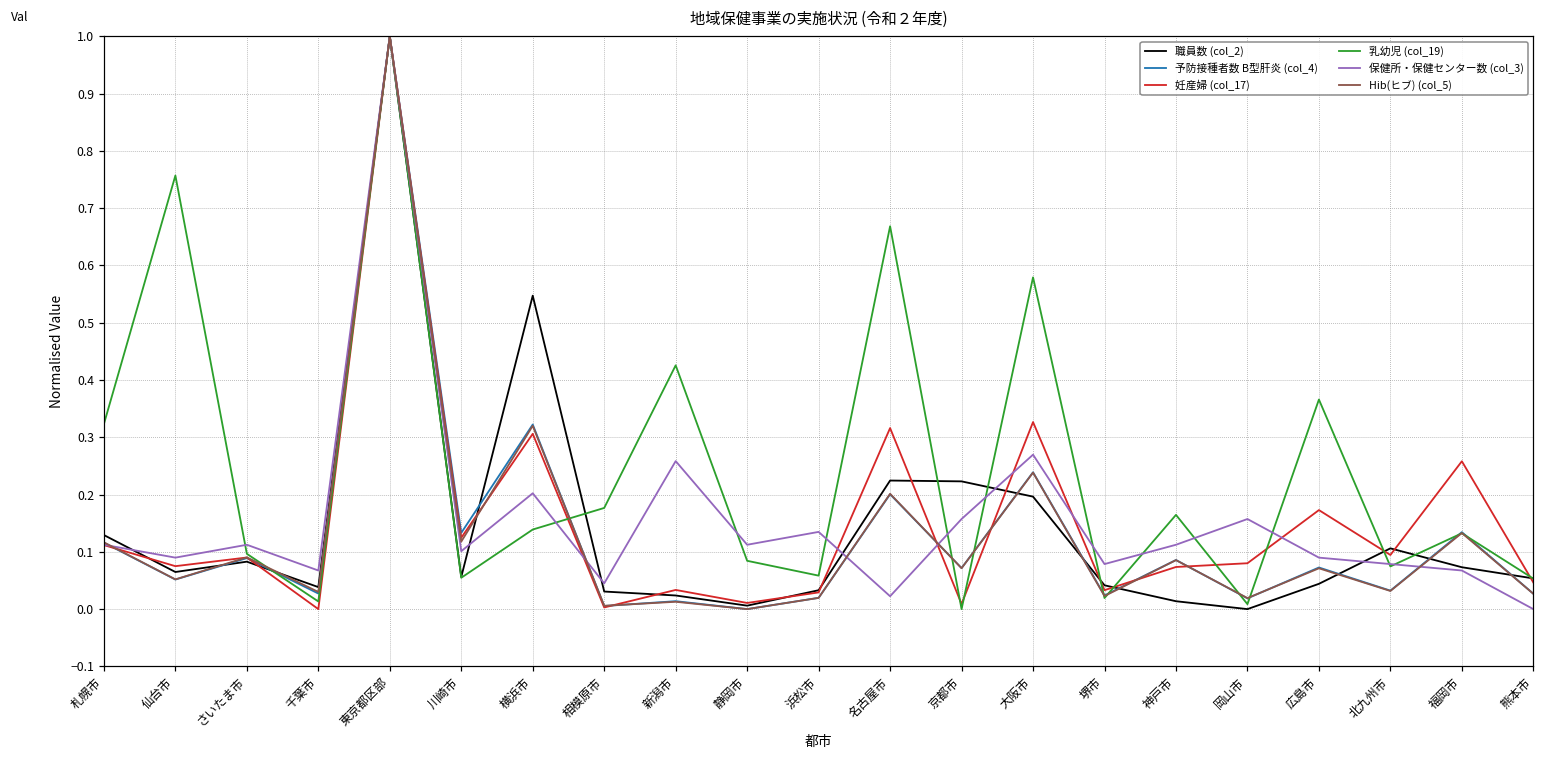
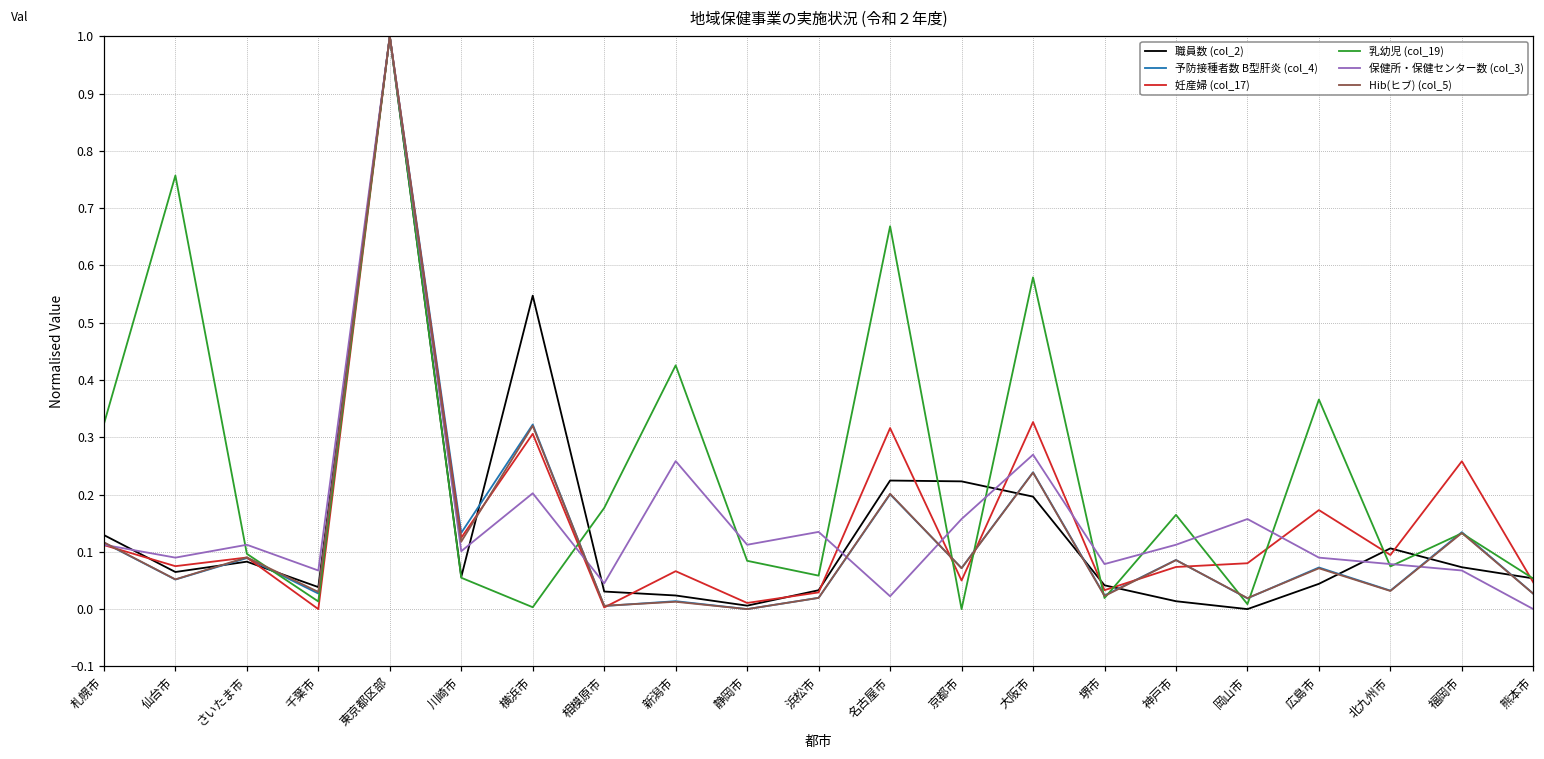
  {
    "職員数 (col_2)": {
      "札幌市": 0.13,
      "仙台市": 0.06,
      "さいたま市": 0.08,
      "千葉市": 0.04,
      "横浜市": 0.55,
      "相模原市": 0.03,
      "新潟市": 0.02,
      "名古屋市": 0.22,
      "京都市": 0.22,
      "大阪市": 0.20,
      "堺市": 0.04,
      "神戸市": 0.01,
      "岡山市": 0.00,
      "広島市": 0.04,
      "北九州市": 0.11,
      "福岡市": 0.07
    },
    "予防接種者数 B型肝炎 (col_4)": {
      "川崎市": 0.13
    },
    "妊産婦 (col_17)": {
      "仙台市": 0.07,
      "千葉市": 0.00,
      "川崎市": 0.12,
      "横浜市": 0.31,
-     "新潟市": 0.03,
+     "新潟市": 0.07,
      "名古屋市": 0.32,
-     "京都市": 0.01,
+     "京都市": 0.05,
      "大阪市": 0.33,
      "堺市": 0.03,
      "神戸市": 0.07,
      "岡山市": 0.08,
      "広島市": 0.17,
      "北九州市": 0.09,
      "福岡市": 0.26,
      "熊本市": 0.05
    },
    "乳幼児 (col_19)": {
      "札幌市": 0.32,
      "仙台市": 0.76,
      "さいたま市": 0.10,
      "千葉市": 0.01,
-     "横浜市": 0.14,
+     "横浜市": 0.00,
      "相模原市": 0.18,
      "新潟市": 0.43,
      "静岡市": 0.08,
      "浜松市": 0.06,
      "名古屋市": 0.67,
      "京都市": 0.00,
      "大阪市": 0.58,
      "神戸市": 0.16,
      "岡山市": 0.01,
      "広島市": 0.37
    },
    "保健所・保健センター数 (col_3)": {
      "仙台市": 0.09,
      "さいたま市": 0.11,
      "千葉市": 0.07,
      "川崎市": 0.10,
      "横浜市": 0.20,
      "相模原市": 0.04,
      "新潟市": 0.26,
      "静岡市": 0.11,
      "浜松市": 0.13,
      "名古屋市": 0.02,
      "京都市": 0.16,
      "大阪市": 0.27,
      "堺市": 0.08,
      "神戸市": 0.11,
      "岡山市": 0.16,
      "広島市": 0.09,
      "福岡市": 0.07,
      "熊本市": 0.00
    },
    "Hib(ヒブ) (col_5)": {
      "川崎市": 0.12
    }
  }
